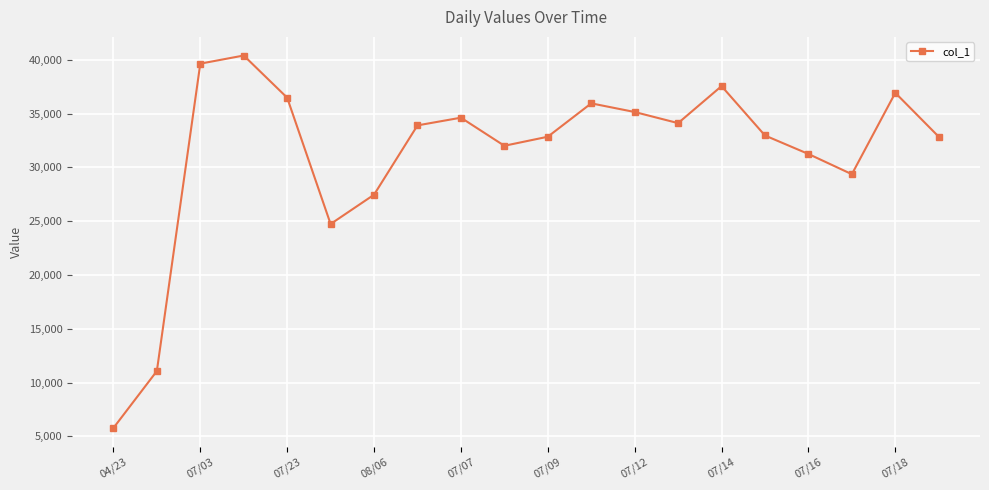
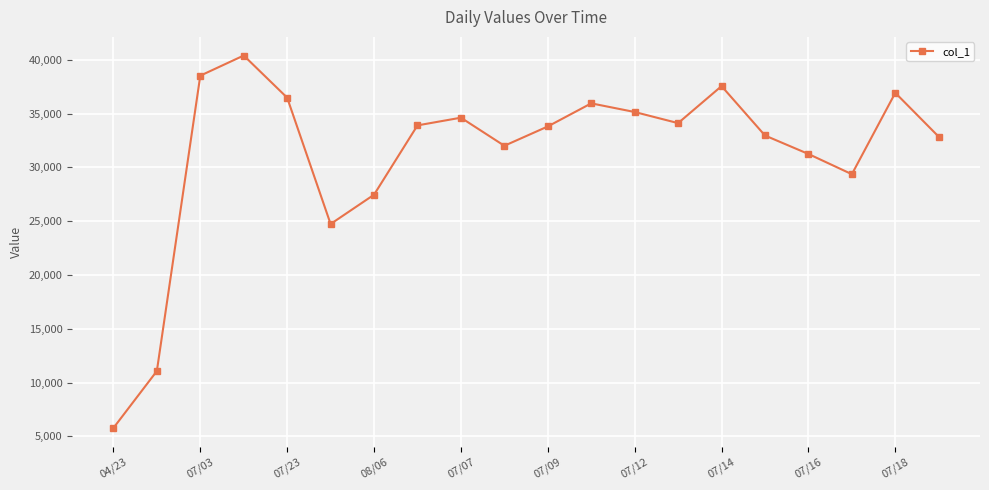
  {
    "04/23": "5,800",
-   "07/03": "39,700",
+   "07/03": "38,500",
    "07/23": "36,500",
    "08/06": "27,500",
    "07/07": "34,600",
-   "07/09": "32,900",
+   "07/09": "33,800",
    "07/12": "35,200",
    "07/14": "37,600",
    "07/16": "31,300",
    "07/18": "36,900"
  }
